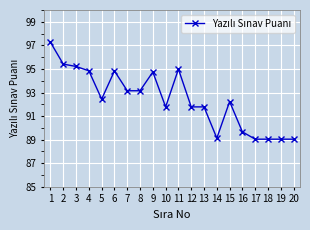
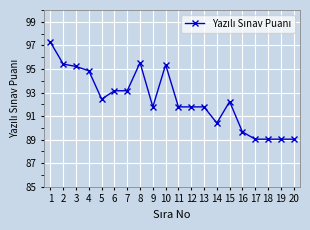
  {
    "1": 97.3,
    "2": 95.4,
    "3": 95.2,
    "4": 94.8,
    "5": 92.4,
-   "6": 94.8,
+   "6": 93.2,
    "7": 93.2,
-   "8": 93.2,
-   "9": 94.7,
-   "10": 91.8,
-   "11": 95.0,
+   "8": 95.5,
+   "9": 91.8,
+   "10": 95.4,
+   "11": 91.8,
    "12": 91.8,
    "13": 91.8,
-   "14": 89.1,
+   "14": 90.4,
    "15": 92.2,
    "16": 89.7,
    "17": 89.0,
    "18": 89.0,
    "19": 89.0,
    "20": 89.0
  }
